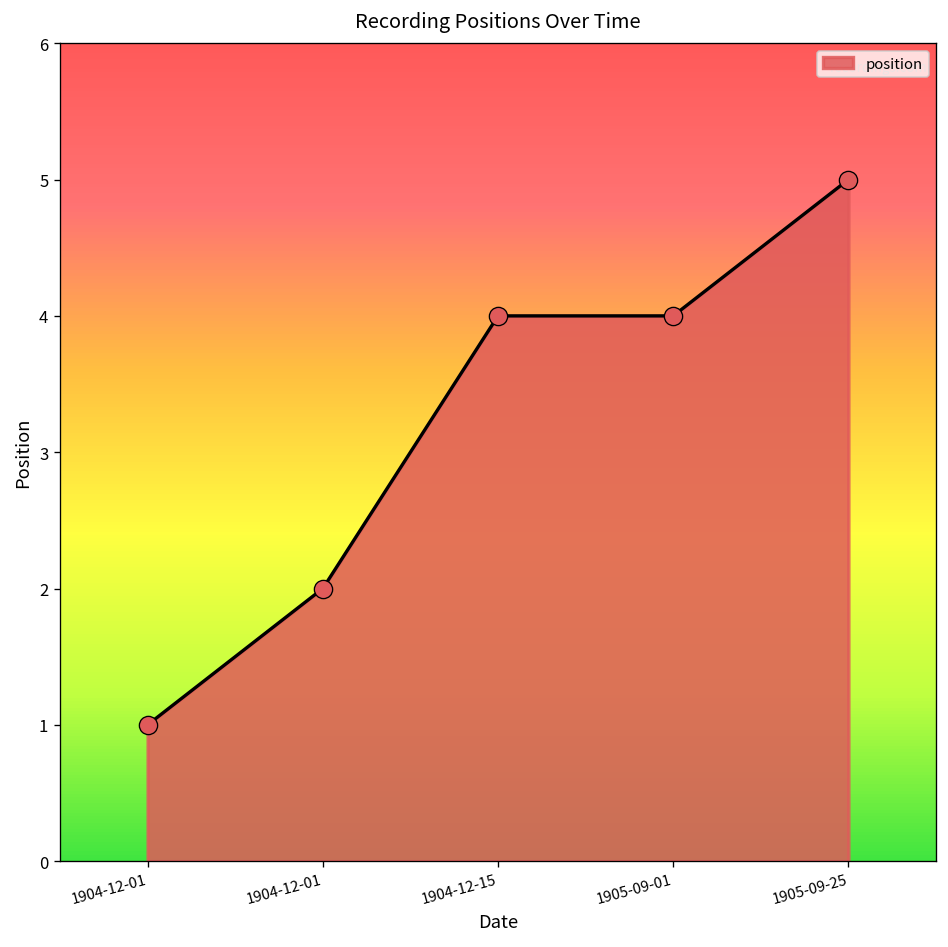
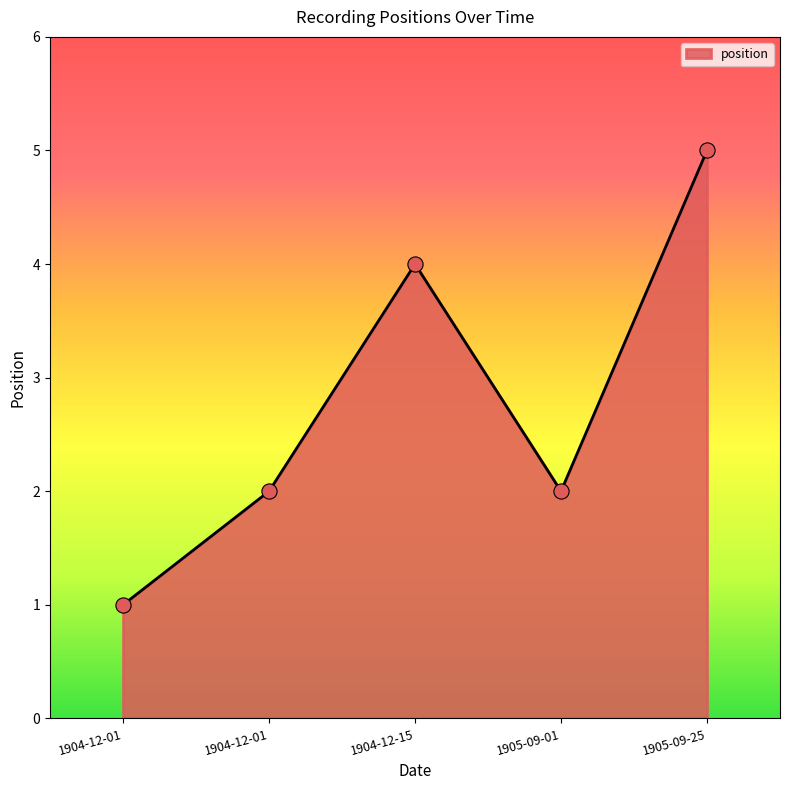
  {
    "1904-12-15": 4,
-   "1905-09-01": 4,
+   "1905-09-01": 2,
    "1905-09-25": 5
  }
